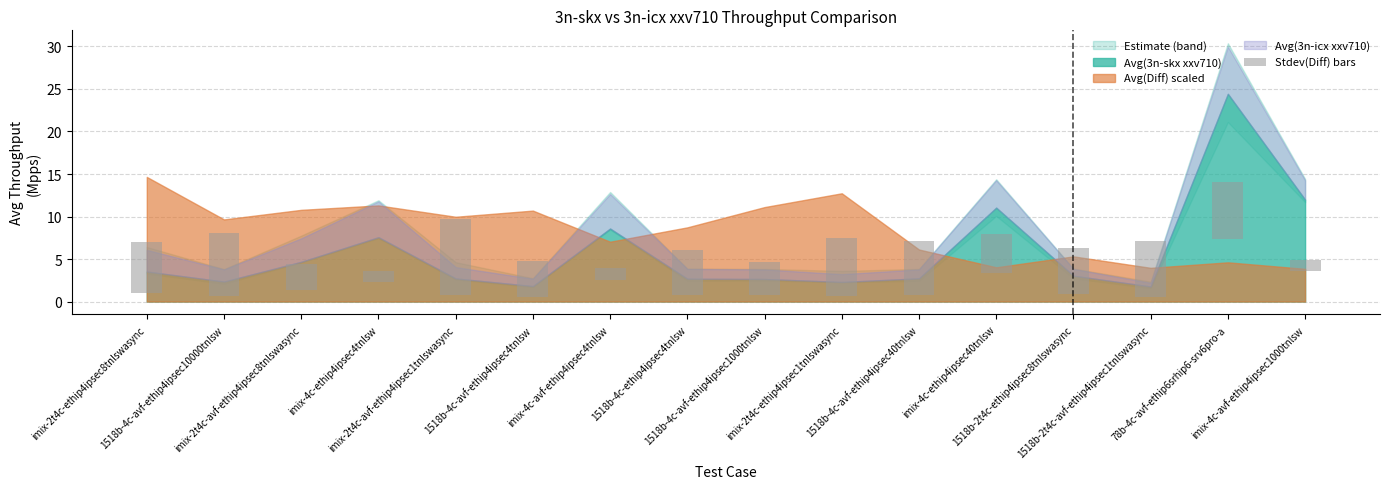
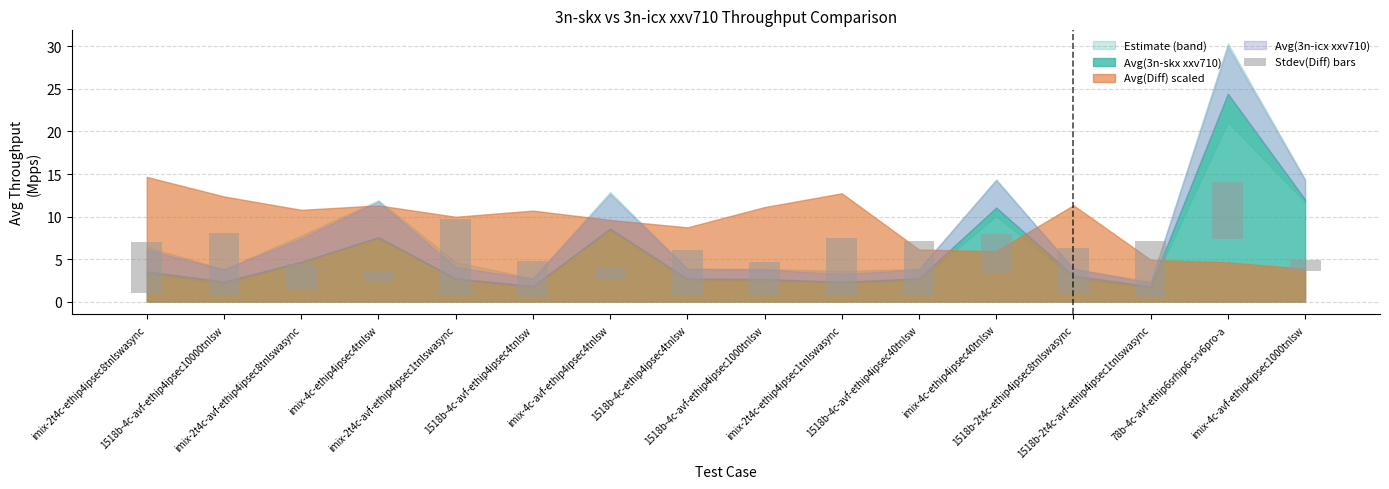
  {
    "Avg(Diff) scaled": {
      "imix-2t4c-ethip4ipsec8tnlswasync": 15,
-     "1518b-4c-avf-ethip4ipsec10000tnlsw": 10,
+     "1518b-4c-avf-ethip4ipsec10000tnlsw": 12,
      "imix-2t4c-avf-ethip4ipsec8tnlswasync": 11,
      "imix-4c-ethip4ipsec4tnlsw": 11,
      "imix-2t4c-avf-ethip4ipsec1tnlswasync": 10,
      "1518b-4c-avf-ethip4ipsec4tnlsw": 11,
-     "imix-4c-avf-ethip4ipsec4tnlsw": 7,
+     "imix-4c-avf-ethip4ipsec4tnlsw": 10,
      "1518b-4c-ethip4ipsec4tnlsw": 9,
      "1518b-4c-avf-ethip4ipsec1000tnlsw": 11,
      "imix-2t4c-ethip4ipsec1tnlswasync": 13,
      "1518b-4c-avf-ethip4ipsec40tnlsw": 6,
-     "imix-4c-ethip4ipsec40tnlsw": 4,
-     "1518b-2t4c-ethip4ipsec8tnlswasync": 5,
-     "1518b-2t4c-avf-ethip4ipsec1tnlswasync": 4,
+     "imix-4c-ethip4ipsec40tnlsw": 6,
+     "1518b-2t4c-ethip4ipsec8tnlswasync": 11,
+     "1518b-2t4c-avf-ethip4ipsec1tnlswasync": 5,
      "78b-4c-avf-ethip6srhip6-srv6pro-a": 5,
      "imix-4c-avf-ethip4ipsec1000tnlsw": 4
    }
  }
